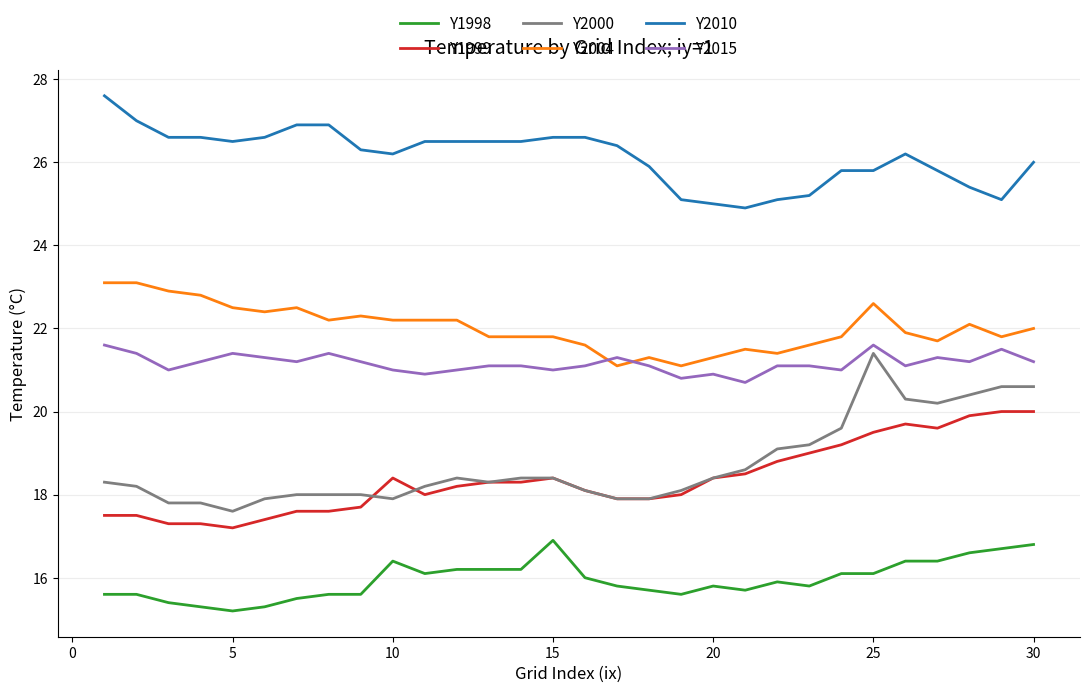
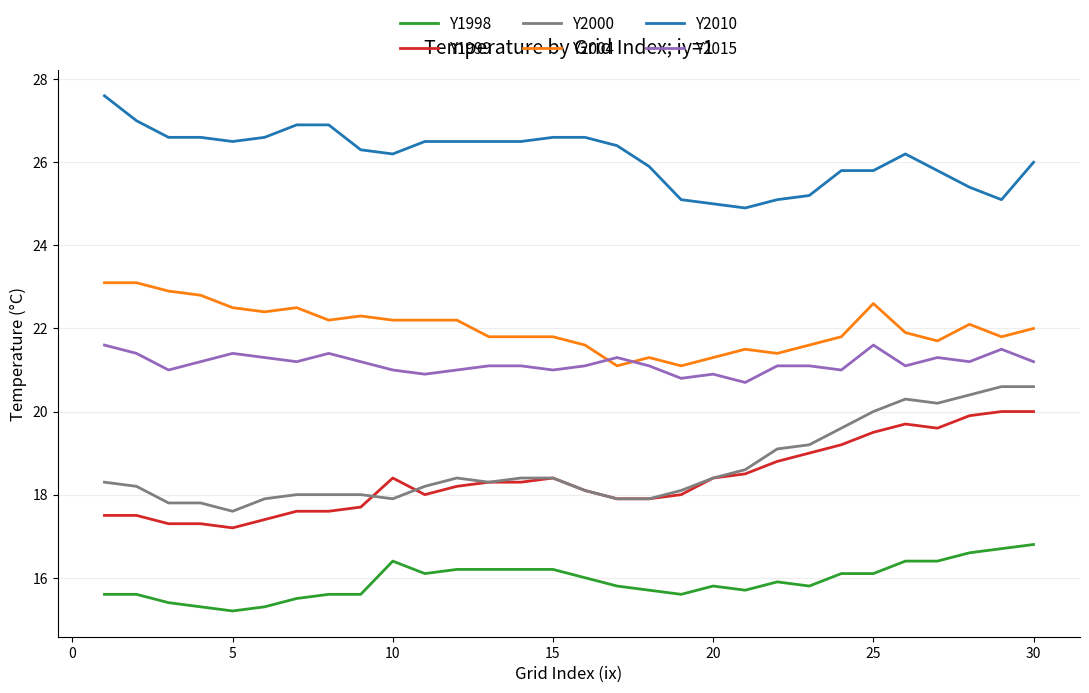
  {
    "Y1998": {
      "5": 15.2,
      "10": 16.4,
-     "15": 16.9,
+     "15": 16.2,
      "20": 15.8,
      "25": 16.1,
      "30": 16.8
    },
    "Y1999": {
      "5": 17.2,
      "10": 18.4,
      "25": 19.5,
      "30": 20.0
    },
    "Y2000": {
      "5": 17.6,
      "10": 17.9,
-     "25": 21.4,
+     "25": 20.0,
      "30": 20.6
    },
    "Y2004": {
      "5": 22.5,
      "10": 22.2,
      "15": 21.8,
      "20": 21.3,
      "25": 22.6,
      "30": 22.0
    },
    "Y2010": {
      "5": 26.5,
      "10": 26.2,
      "15": 26.6,
      "20": 25.0,
      "25": 25.8,
      "30": 26.0
    },
    "Y2015": {
      "5": 21.4,
      "10": 21.0,
      "15": 21.0,
      "20": 20.9,
      "25": 21.6,
      "30": 21.2
    }
  }
